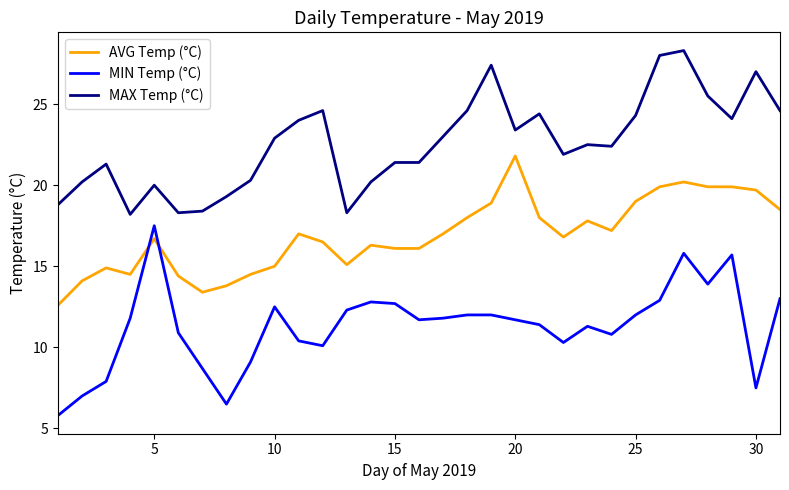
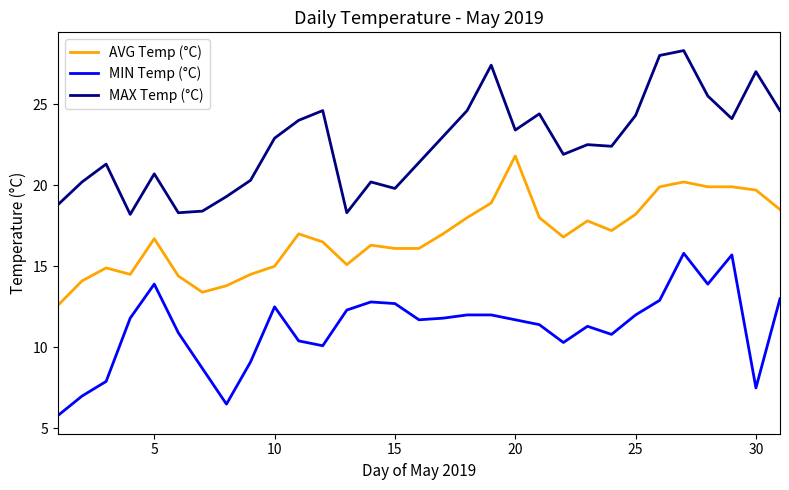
  {
    "AVG Temp (°C)": {
      "5": 16.7,
      "10": 15.0,
      "15": 16.1,
      "20": 21.8,
-     "25": 19.0,
+     "25": 18.2,
      "30": 19.7
    },
    "MIN Temp (°C)": {
-     "5": 17.5,
+     "5": 13.9,
      "10": 12.5,
      "15": 12.7,
      "20": 11.7,
      "25": 12.0,
      "30": 7.5
    },
    "MAX Temp (°C)": {
-     "5": 20.0,
+     "5": 20.7,
      "10": 22.9,
-     "15": 21.4,
+     "15": 19.8,
      "20": 23.4,
      "25": 24.3,
      "30": 27.0
    }
  }
